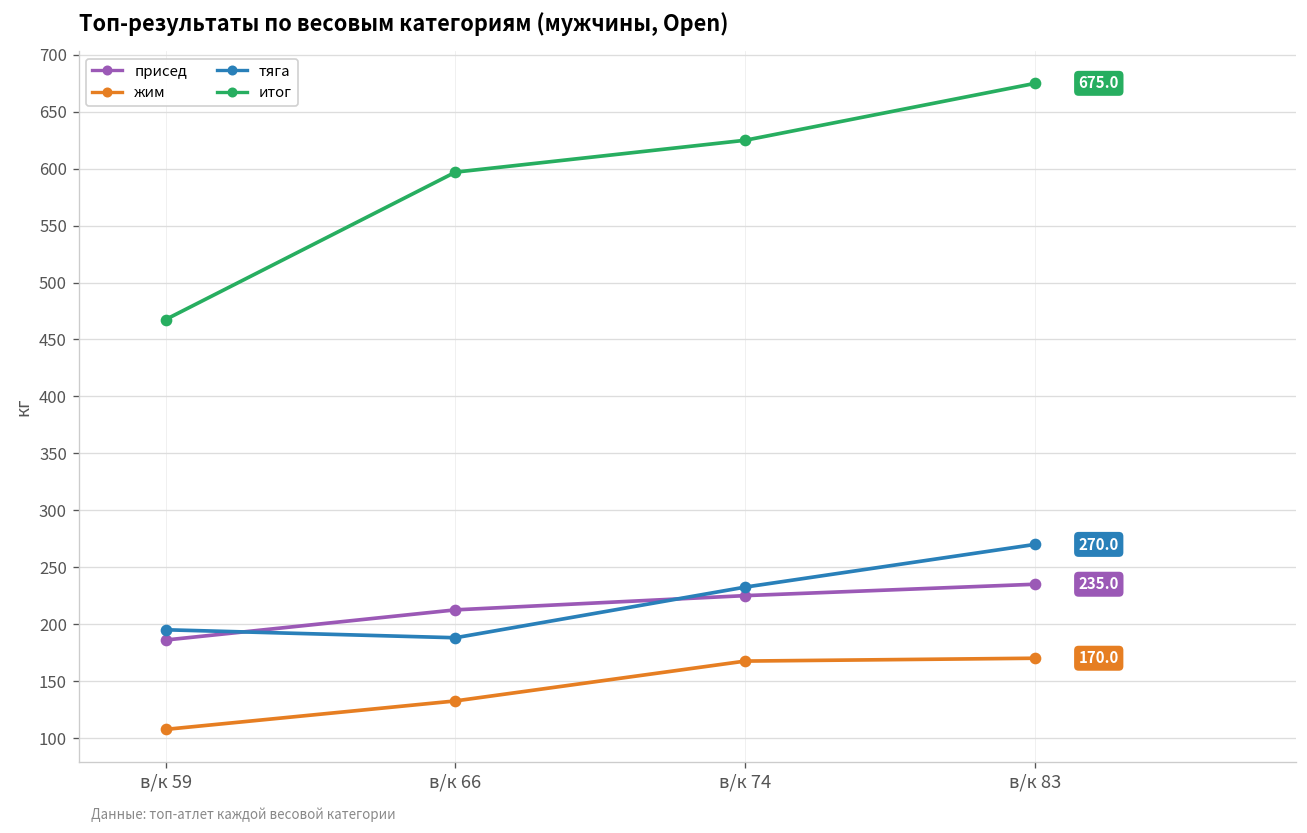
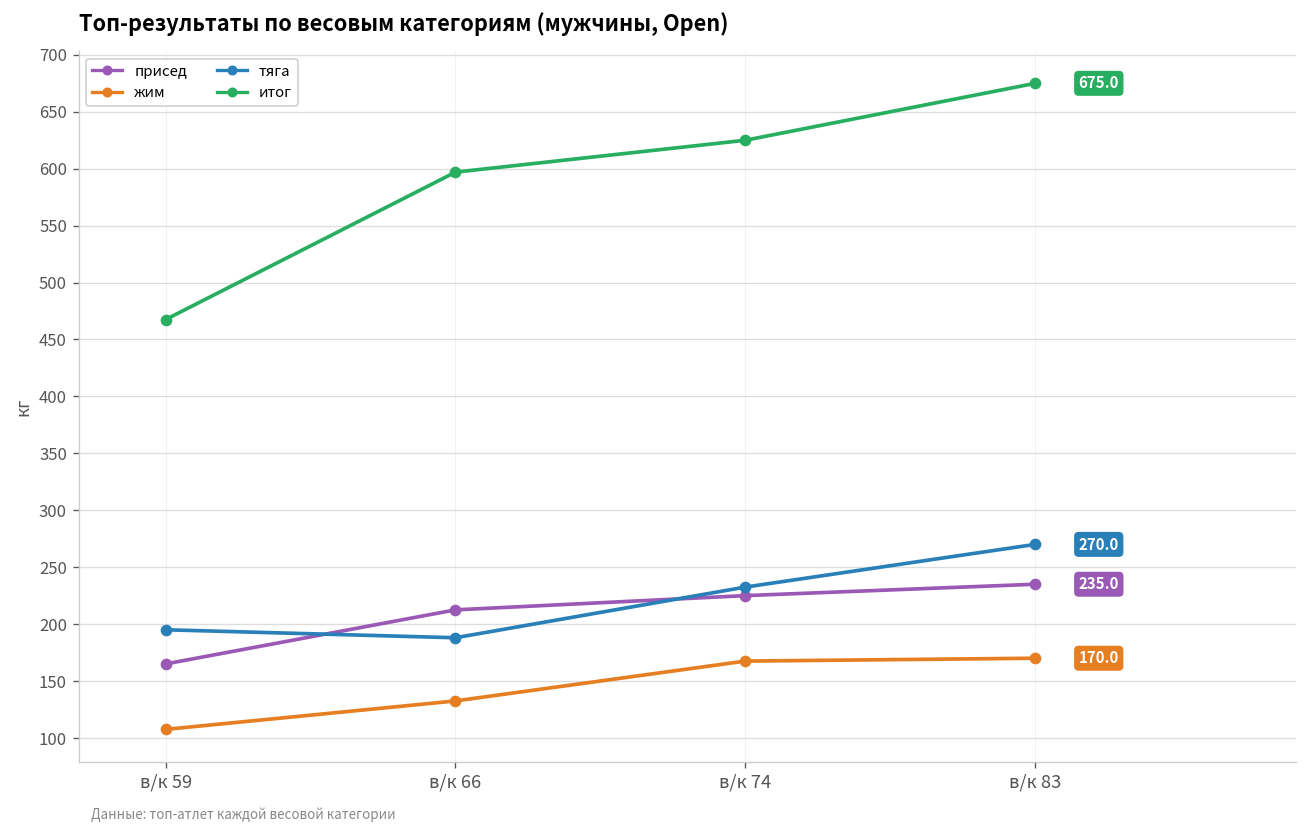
  {
    "присед": {
-     "в/к 59": 190,
+     "в/к 59": 170,
      "в/к 66": 210,
      "в/к 74": 230,
      "в/к 83": 240
    },
    "жим": {
      "в/к 59": 110,
      "в/к 66": 130,
      "в/к 74": 170,
      "в/к 83": 170
    },
    "тяга": {
      "в/к 59": 200,
      "в/к 66": 190,
      "в/к 74": 230,
      "в/к 83": 270
    },
    "итог": {
      "в/к 59": 470,
      "в/к 66": 600,
      "в/к 74": 630,
      "в/к 83": 680
    }
  }
